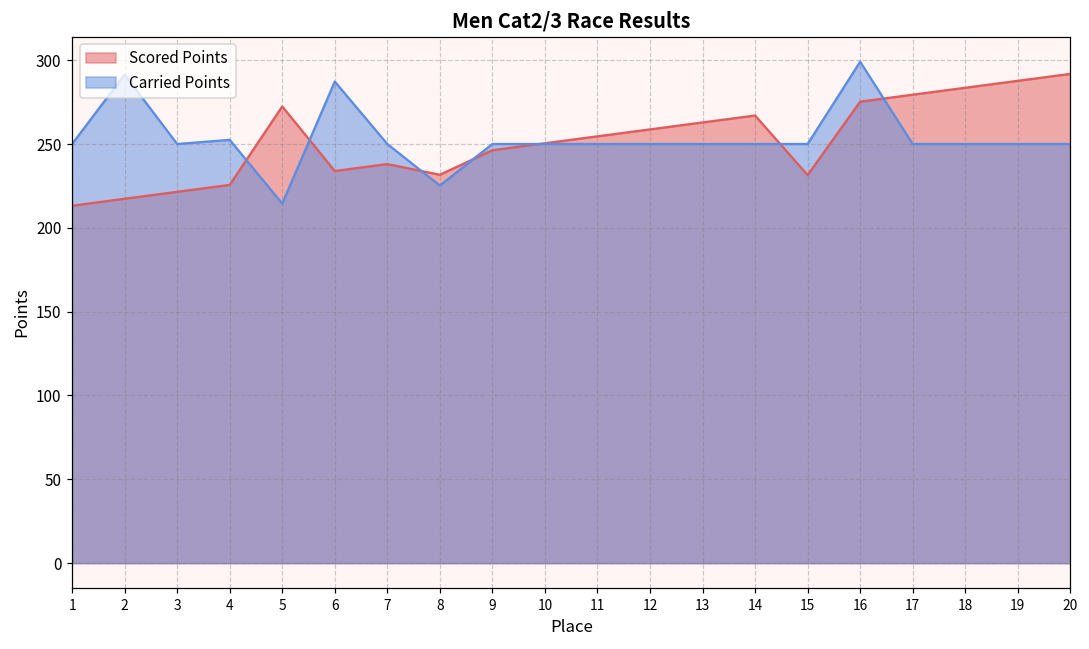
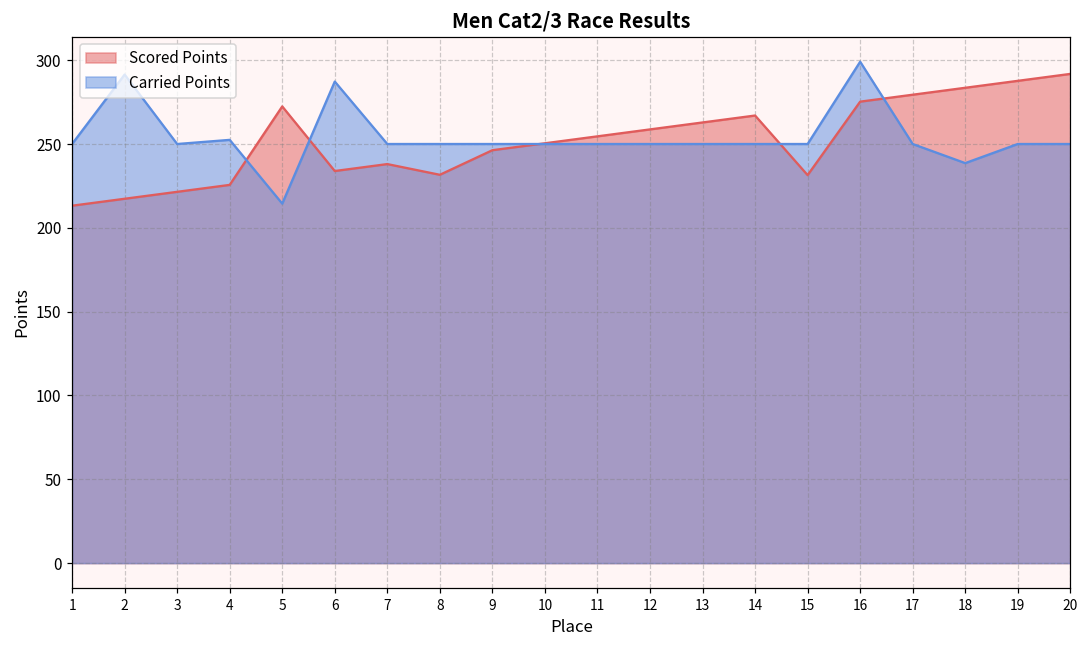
  {
    "Scored Points": {
      "1": 213,
      "2": 217,
      "3": 221,
      "4": 226,
      "5": 272,
      "6": 234,
      "7": 238,
      "8": 232,
      "9": 246,
      "11": 255,
      "12": 259,
      "13": 263,
      "14": 267,
      "15": 231,
      "16": 275,
      "17": 279,
      "18": 284,
      "19": 288,
      "20": 292
    },
    "Carried Points": {
      "1": 250,
      "3": 250,
      "4": 252,
      "5": 214,
      "6": 287,
      "7": 250,
-     "8": 225,
+     "8": 250,
      "9": 250,
      "11": 250,
      "12": 250,
      "13": 250,
      "14": 250,
      "15": 250,
      "16": 299,
      "17": 250,
-     "18": 250,
+     "18": 239,
      "19": 250,
      "20": 250
    }
  }
